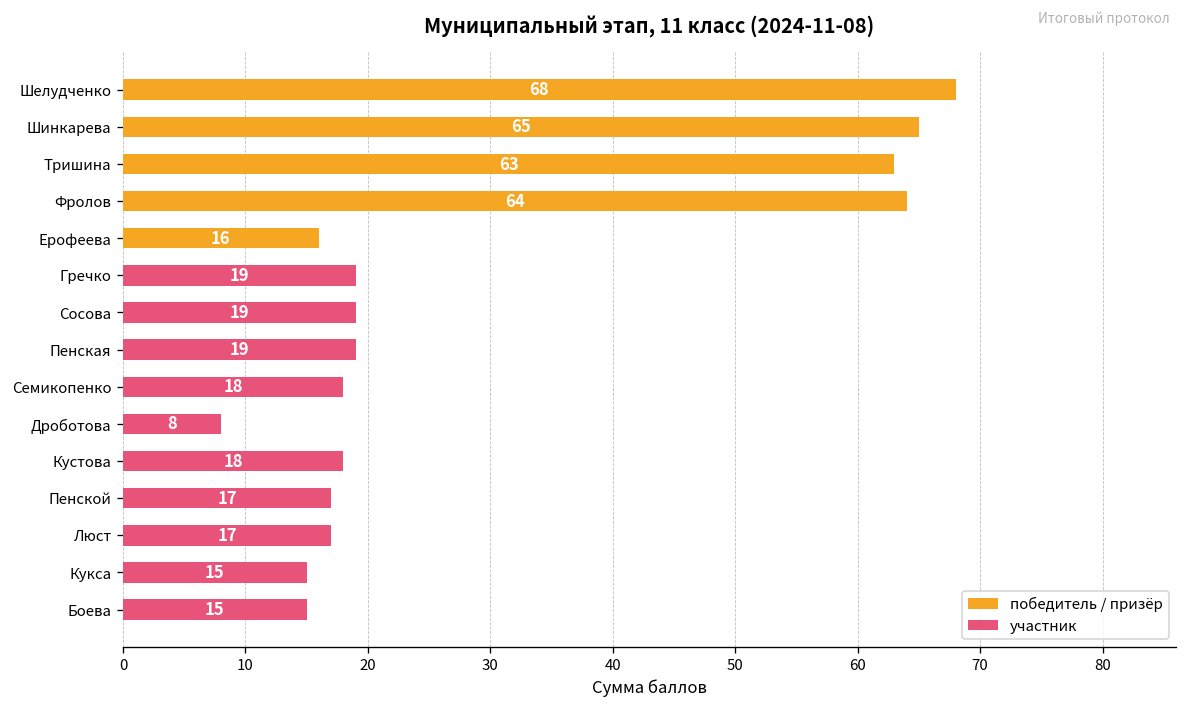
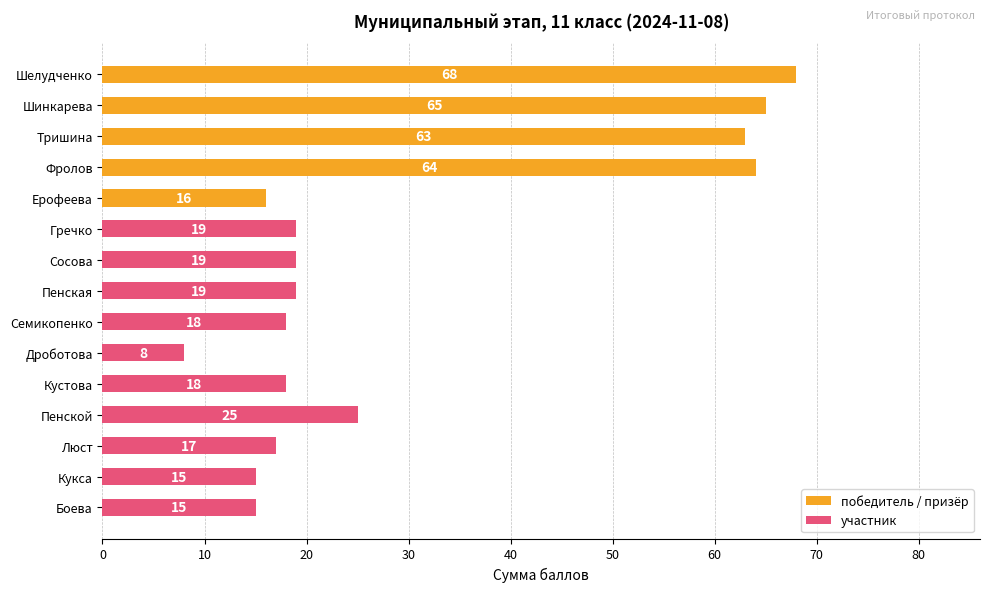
  {
    "Шелудченко": 68,
    "Шинкарева": 65,
    "Тришина": 63,
    "Фролов": 64,
    "Ерофеева": 16,
    "Гречко": 19,
    "Сосова": 19,
    "Пенская": 19,
    "Семикопенко": 18,
    "Дроботова": 8,
    "Кустова": 18,
-   "Пенской": 17,
+   "Пенской": 25,
    "Люст": 17,
    "Кукса": 15,
    "Боева": 15
  }
